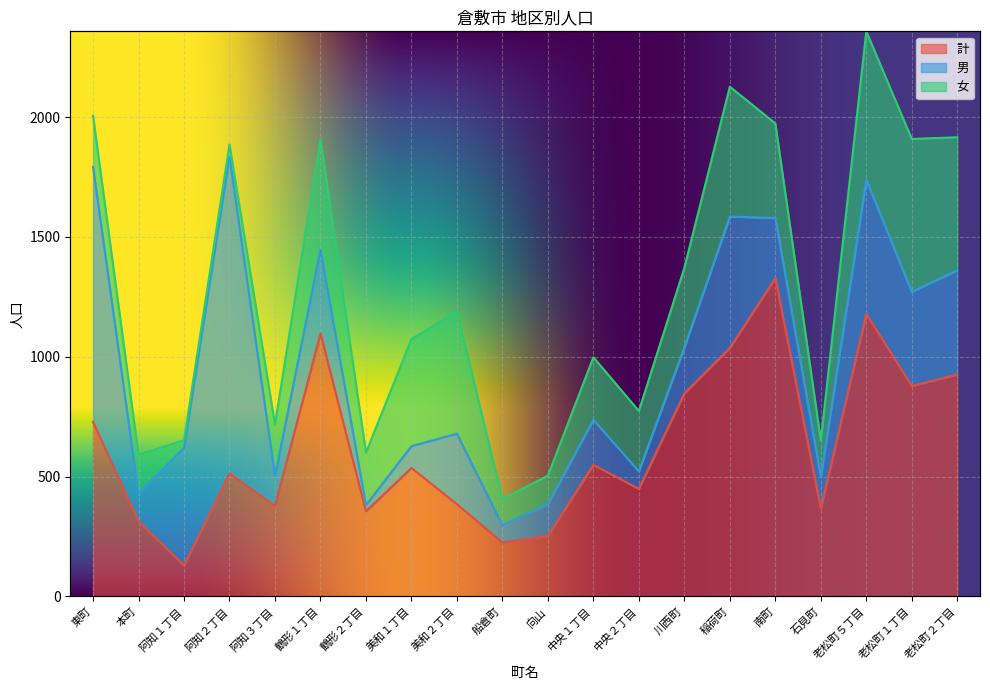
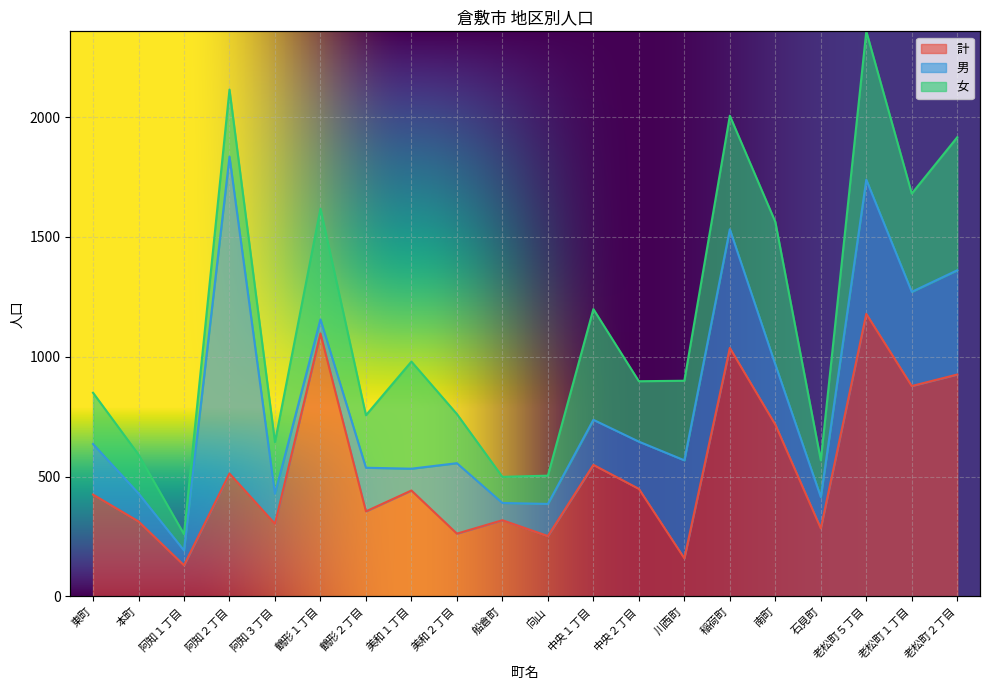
  {
    "計": {
-     "東町": 730,
+     "東町": 430,
      "本町": 310,
      "阿知１丁目": 130,
      "阿知２丁目": 510,
-     "阿知３丁目": 380,
+     "阿知３丁目": 300,
      "鶴形１丁目": 1100,
      "鶴形２丁目": 360,
-     "美和１丁目": 540,
-     "美和２丁目": 390,
-     "船倉町": 230,
+     "美和１丁目": 440,
+     "美和２丁目": 260,
+     "船倉町": 320,
      "向山": 250,
      "中央１丁目": 550,
      "中央２丁目": 450,
-     "川西町": 850,
+     "川西町": 160,
      "稲荷町": 1040,
-     "南町": 1330,
-     "石見町": 370,
+     "南町": 720,
+     "石見町": 280,
      "老松町５丁目": 1180,
      "老松町１丁目": 880,
      "老松町２丁目": 930
    },
    "男": {
-     "東町": 1060,
+     "東町": 210,
      "本町": 120,
-     "阿知１丁目": 490,
+     "阿知１丁目": 60,
      "阿知２丁目": 1320,
      "阿知３丁目": 130,
-     "鶴形１丁目": 350,
-     "鶴形２丁目": 30,
+     "鶴形１丁目": 60,
+     "鶴形２丁目": 180,
      "美和１丁目": 90,
      "美和２丁目": 290,
      "船倉町": 70,
      "向山": 130,
      "中央１丁目": 190,
-     "中央２丁目": 70,
-     "川西町": 190,
-     "稲荷町": 550,
+     "中央２丁目": 200,
+     "川西町": 410,
+     "稲荷町": 500,
      "南町": 250,
      "石見町": 130,
      "老松町５丁目": 560,
      "老松町１丁目": 390,
      "老松町２丁目": 440
    },
    "女": {
      "東町": 210,
      "本町": 160,
-     "阿知１丁目": 30,
-     "阿知２丁目": 50,
+     "阿知１丁目": 70,
+     "阿知２丁目": 280,
      "阿知３丁目": 220,
      "鶴形１丁目": 460,
      "鶴形２丁目": 220,
      "美和１丁目": 450,
-     "美和２丁目": 510,
+     "美和２丁目": 210,
      "船倉町": 110,
      "向山": 120,
-     "中央１丁目": 260,
+     "中央１丁目": 460,
      "中央２丁目": 250,
      "川西町": 330,
-     "稲荷町": 540,
-     "南町": 400,
+     "稲荷町": 470,
+     "南町": 600,
      "石見町": 150,
      "老松町５丁目": 620,
-     "老松町１丁目": 640,
+     "老松町１丁目": 410,
      "老松町２丁目": 560
    }
  }
